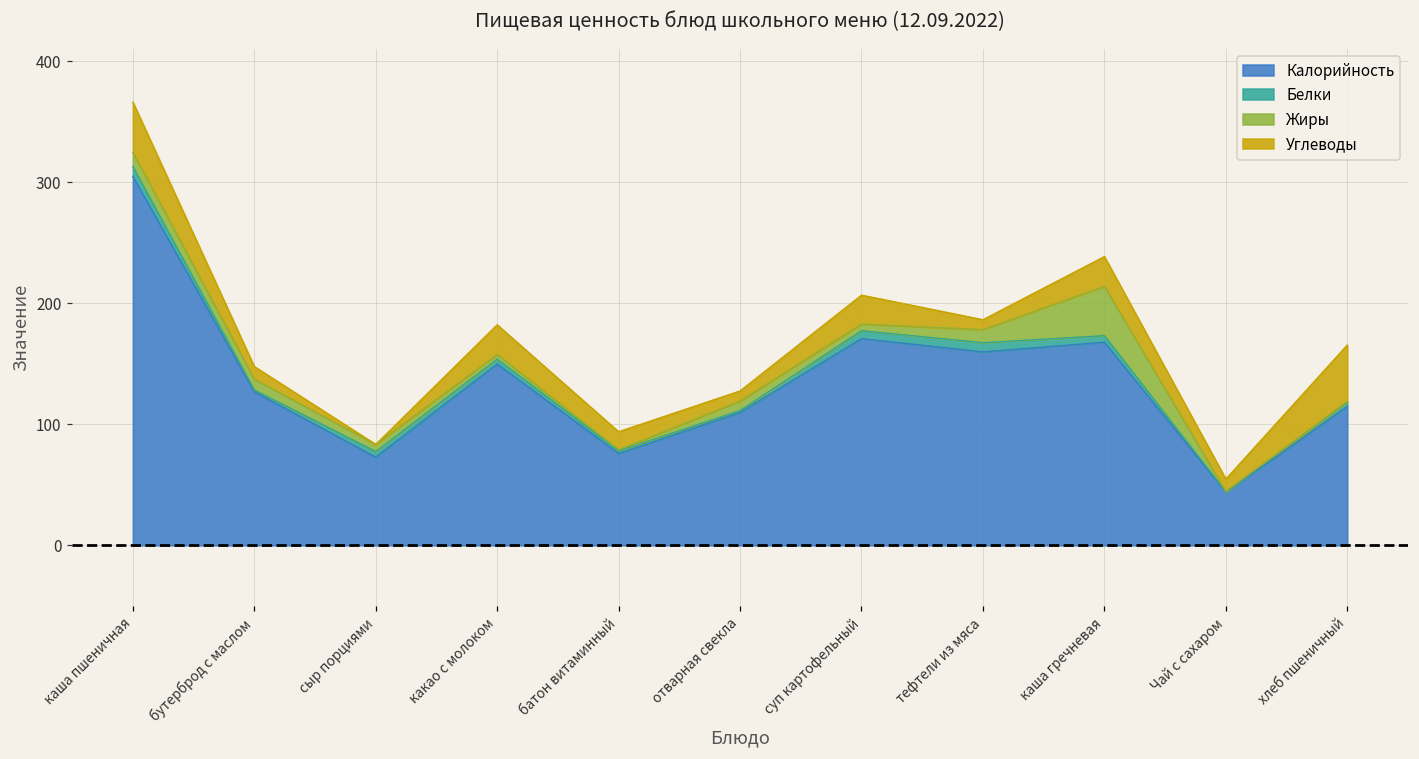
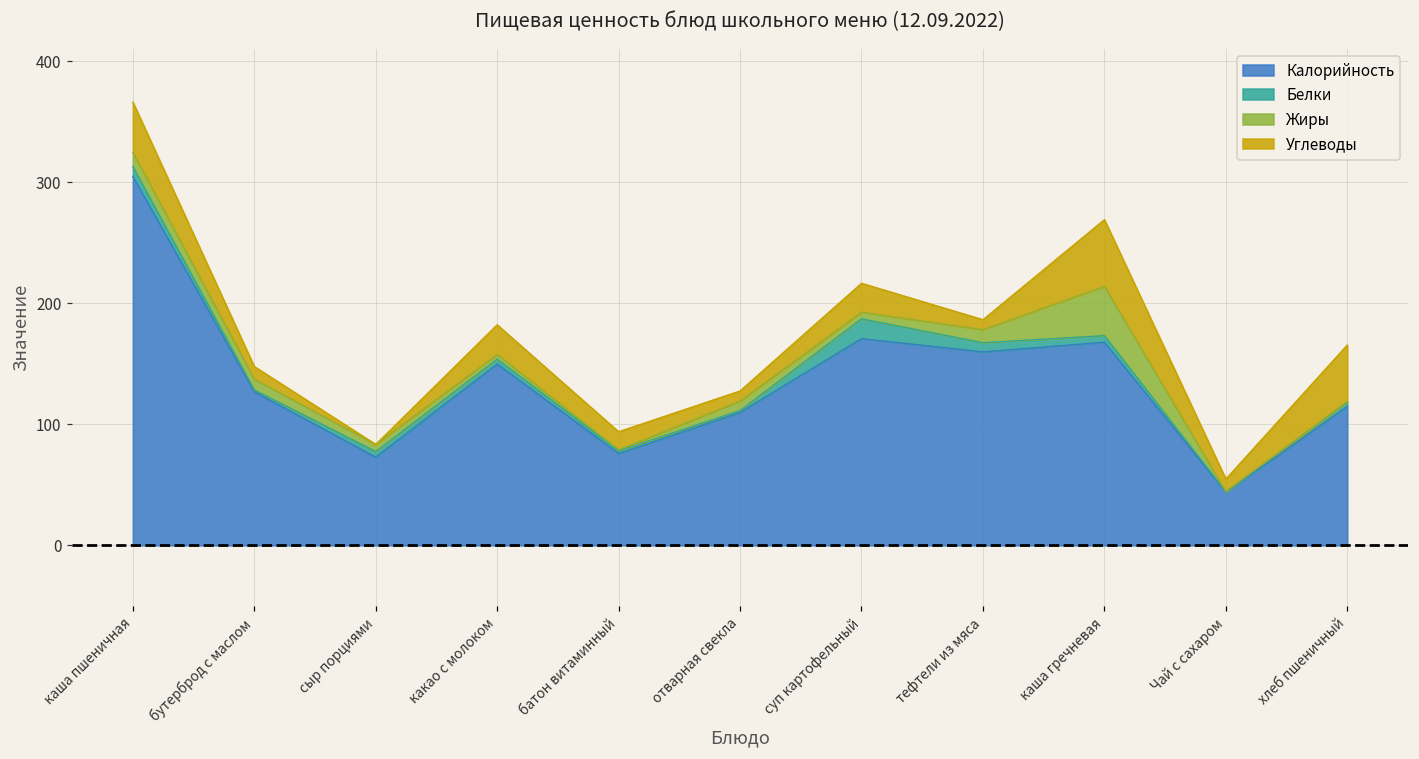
  {
    "Калорийность": {
      "каша пшеничная": 305,
      "сыр порциями": 73,
      "какао с молоком": 150,
      "суп картофельный": 171,
      "тефтели из мяса": 160,
      "каша гречневая": 168,
      "хлеб пшеничный": 115
    },
    "Белки": {
      "каша пшеничная": 8,
      "сыр порциями": 5,
      "какао с молоком": 4,
-     "суп картофельный": 7,
+     "суп картофельный": 16,
      "тефтели из мяса": 8,
      "каша гречневая": 5
    },
    "Жиры": {
      "каша пшеничная": 12,
      "бутерброд с маслом": 9,
      "какао с молоком": 4,
      "отварная свекла": 8,
      "суп картофельный": 6,
      "тефтели из мяса": 11,
      "каша гречневая": 41
    },
    "Углеводы": {
      "каша пшеничная": 42,
      "бутерброд с маслом": 10,
      "какао с молоком": 25,
      "батон витаминный": 15,
      "отварная свекла": 8,
      "суп картофельный": 24,
      "тефтели из мяса": 8,
-     "каша гречневая": 25,
+     "каша гречневая": 55,
      "Чай с сахаром": 11,
      "хлеб пшеничный": 47
    }
  }
